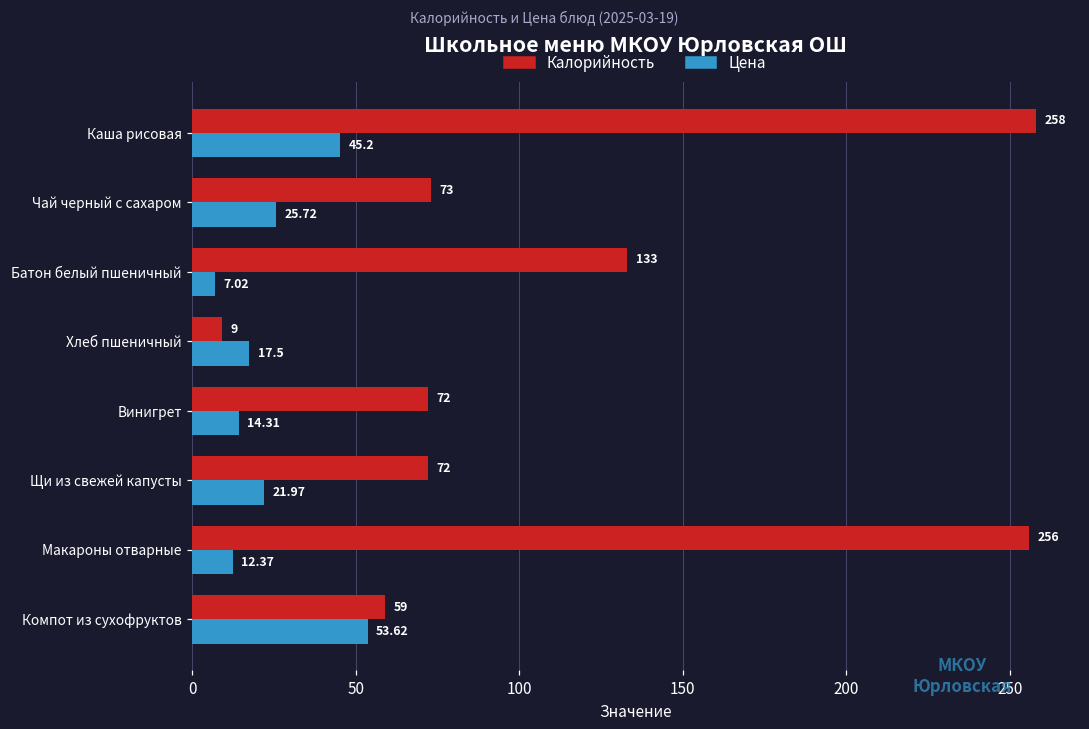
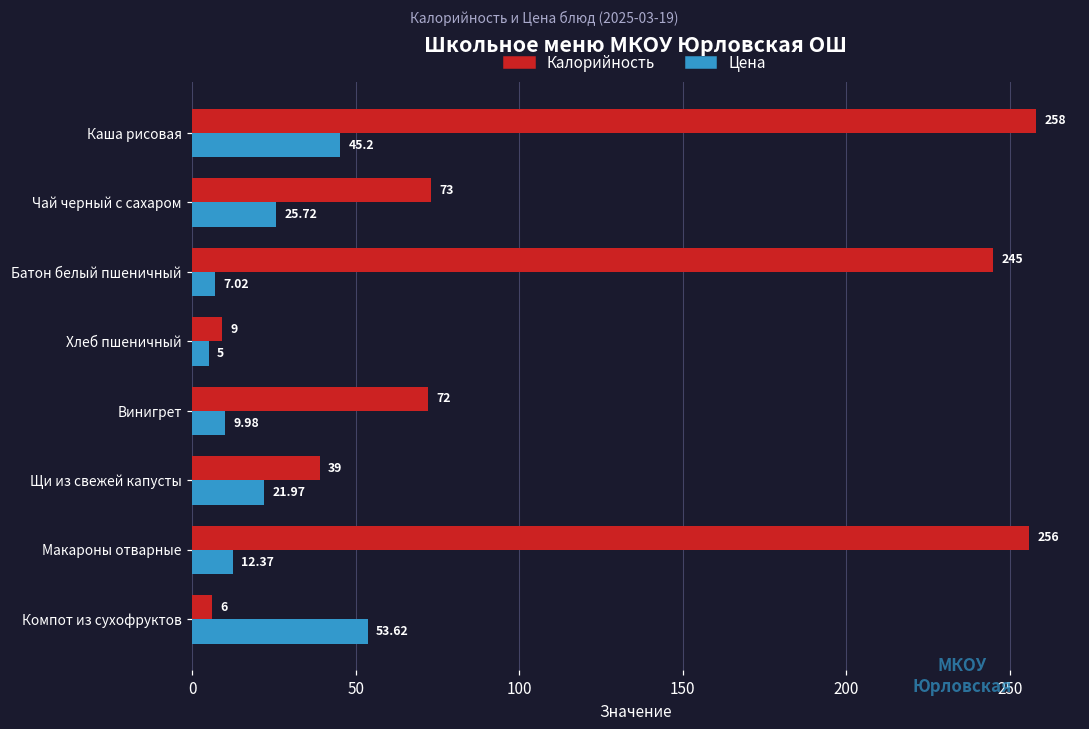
  {
    "Калорийность": {
      "Каша рисовая": 258,
      "Чай черный с сахаром": 73,
-     "Батон белый пшеничный": 133,
+     "Батон белый пшеничный": 245,
      "Хлеб пшеничный": 9,
      "Винигрет": 72,
-     "Щи из свежей капусты": 72,
+     "Щи из свежей капусты": 39,
      "Макароны отварные": 256,
-     "Компот из сухофруктов": 59
+     "Компот из сухофруктов": 6
    },
    "Цена": {
      "Каша рисовая": 45.2,
      "Чай черный с сахаром": 25.72,
      "Батон белый пшеничный": 7.02,
-     "Хлеб пшеничный": 17.5,
-     "Винигрет": 14.31,
+     "Хлеб пшеничный": 5,
+     "Винигрет": 9.98,
      "Щи из свежей капусты": 21.97,
      "Макароны отварные": 12.37,
      "Компот из сухофруктов": 53.62
    }
  }
